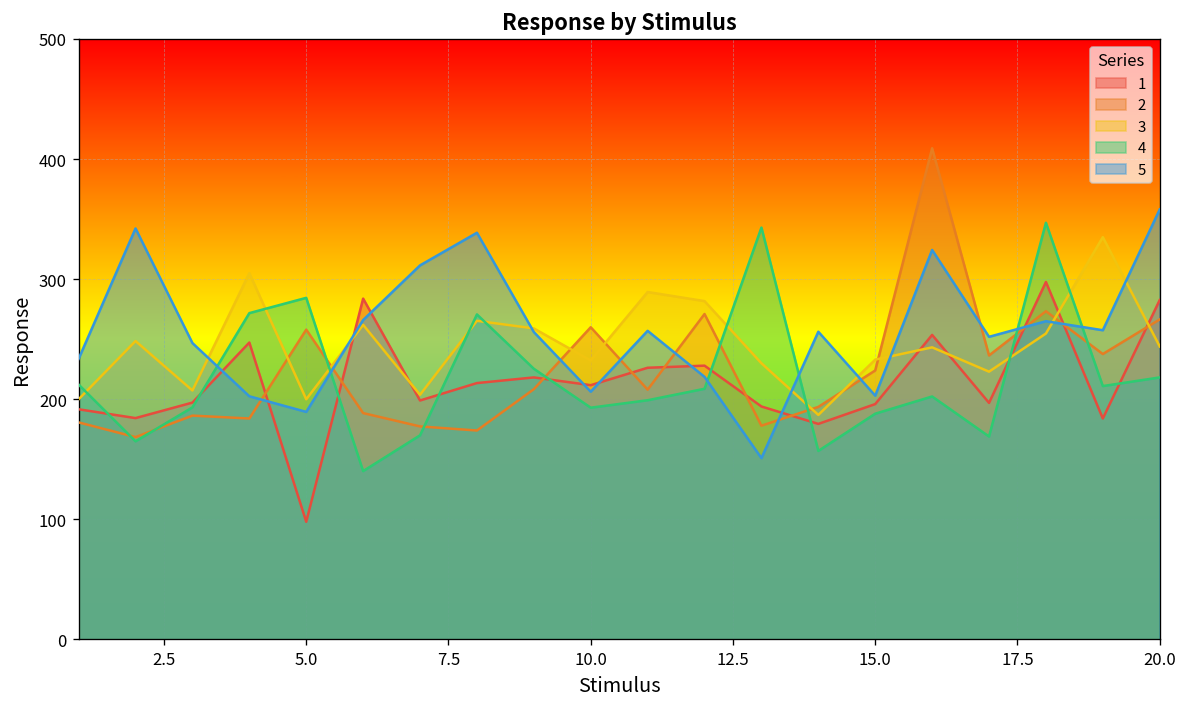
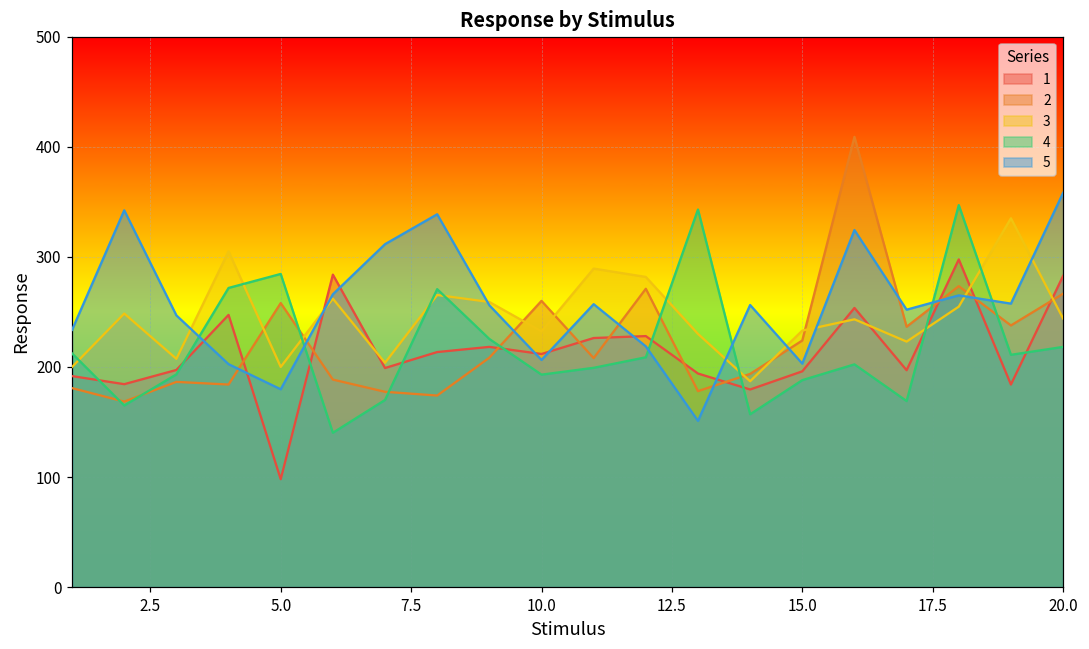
  {
    "4": {
      "5.0": 284,
      "10.0": 193,
      "15.0": 188,
      "20.0": 218
    },
    "5": {
-     "5.0": 190,
+     "5.0": 180,
      "10.0": 206,
      "15.0": 203,
      "20.0": 358
    }
  }
